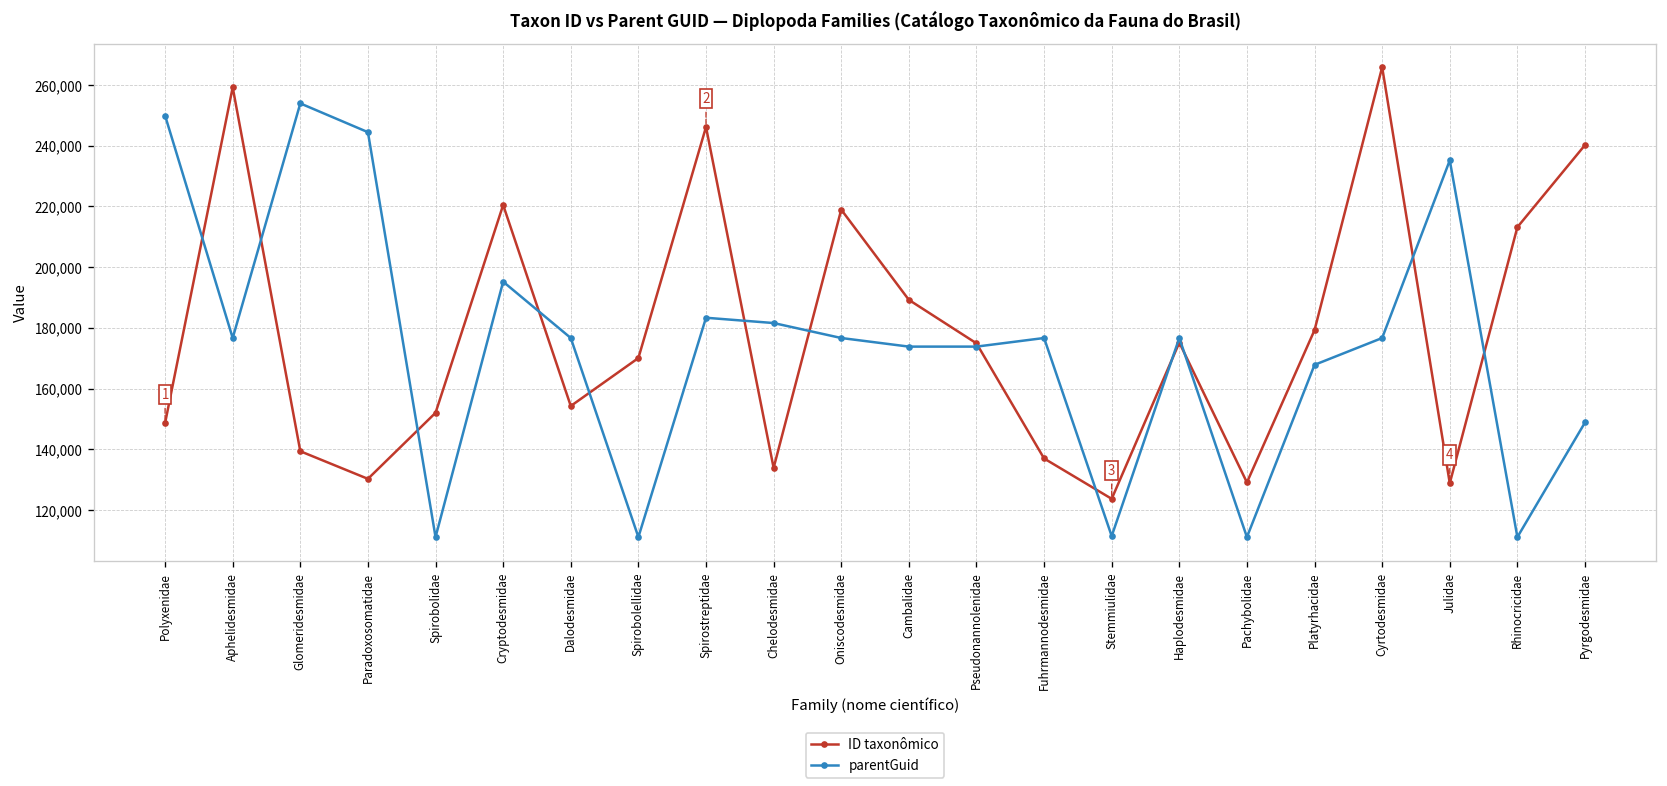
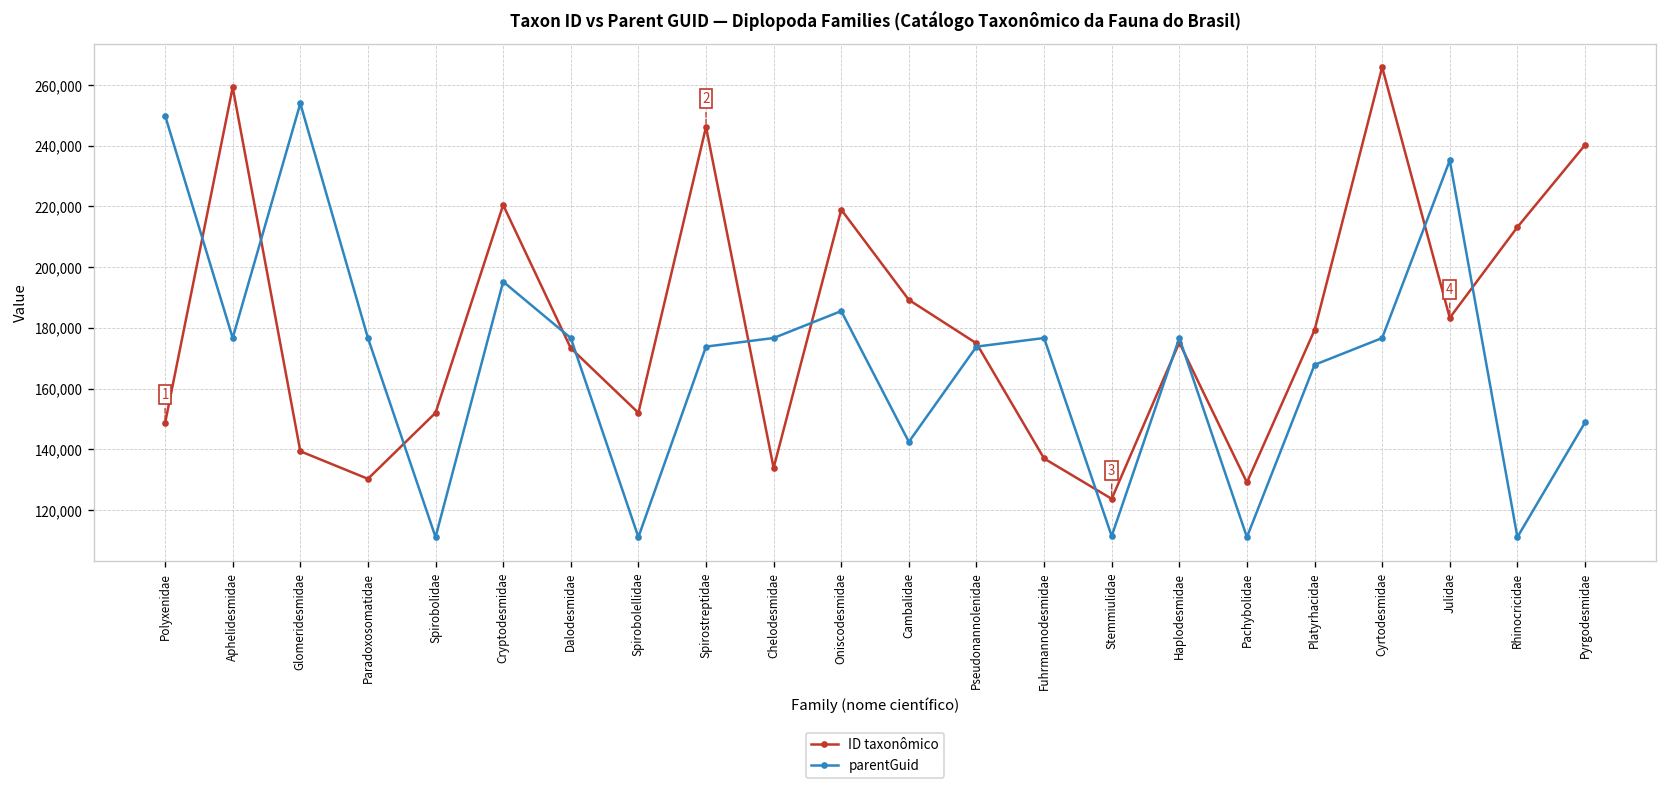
  {
    "ID taxonômico": {
      "Aphelidesmidae": "259,000",
      "Glomeridesmidae": "139,000",
      "Paradoxosomatidae": "130,000",
      "Spirobolidae": "152,000",
      "Cryptodesmidae": "220,000",
-     "Dalodesmidae": "154,000",
-     "Spirobolellidae": "170,000",
+     "Dalodesmidae": "173,000",
+     "Spirobolellidae": "152,000",
      "Chelodesmidae": "134,000",
      "Oniscodesmidae": "219,000",
      "Cambalidae": "189,000",
      "Pseudonannolenidae": "175,000",
      "Fuhrmannodesmidae": "137,000",
      "Haplodesmidae": "175,000",
      "Pachybolidae": "129,000",
      "Platyrhacidae": "179,000",
      "Cyrtodesmidae": "266,000",
-     "Julidae": "129,000",
+     "Julidae": "183,000",
      "Rhinocricidae": "213,000",
      "Pyrgodesmidae": "240,000"
    },
    "parentGuid": {
      "Polyxenidae": "250,000",
      "Aphelidesmidae": "177,000",
      "Glomeridesmidae": "254,000",
-     "Paradoxosomatidae": "244,000",
+     "Paradoxosomatidae": "177,000",
      "Spirobolidae": "111,000",
      "Cryptodesmidae": "195,000",
      "Dalodesmidae": "177,000",
      "Spirobolellidae": "111,000",
-     "Spirostreptidae": "183,000",
-     "Chelodesmidae": "182,000",
-     "Oniscodesmidae": "177,000",
-     "Cambalidae": "174,000",
+     "Spirostreptidae": "174,000",
+     "Chelodesmidae": "177,000",
+     "Oniscodesmidae": "186,000",
+     "Cambalidae": "142,000",
      "Pseudonannolenidae": "174,000",
      "Fuhrmannodesmidae": "177,000",
      "Stemmiulidae": "111,000",
      "Haplodesmidae": "177,000",
      "Pachybolidae": "111,000",
      "Platyrhacidae": "168,000",
      "Cyrtodesmidae": "177,000",
      "Julidae": "235,000",
      "Rhinocricidae": "111,000",
      "Pyrgodesmidae": "149,000"
    }
  }
